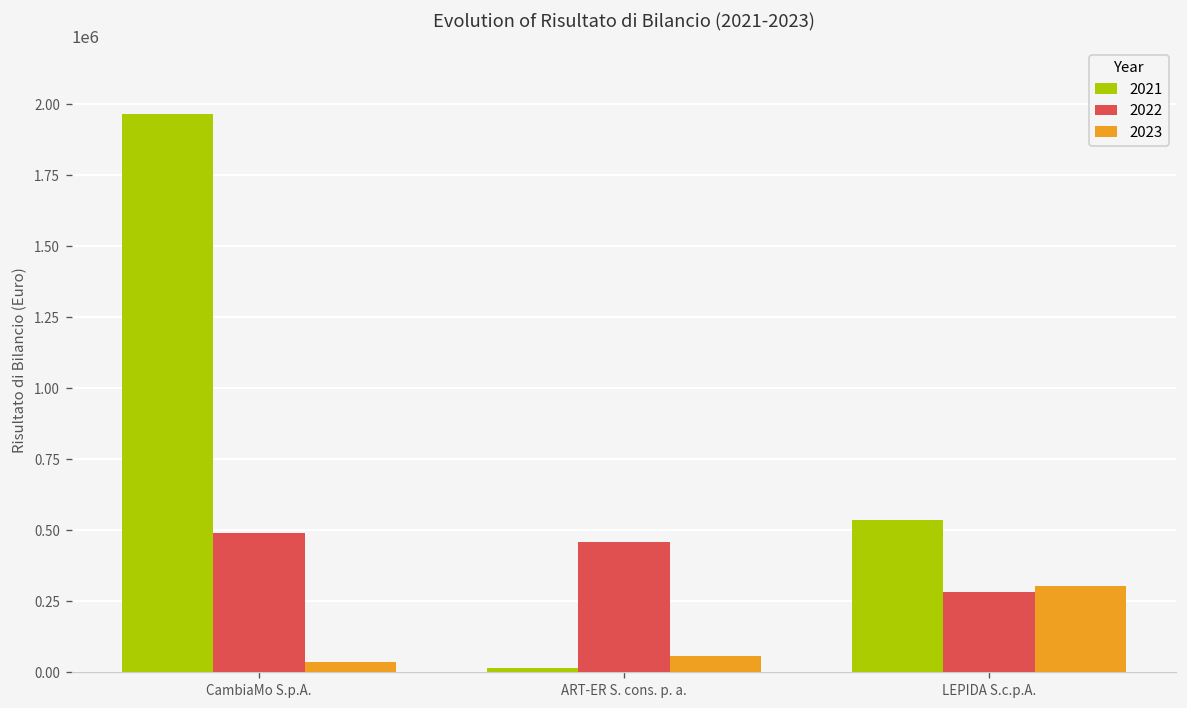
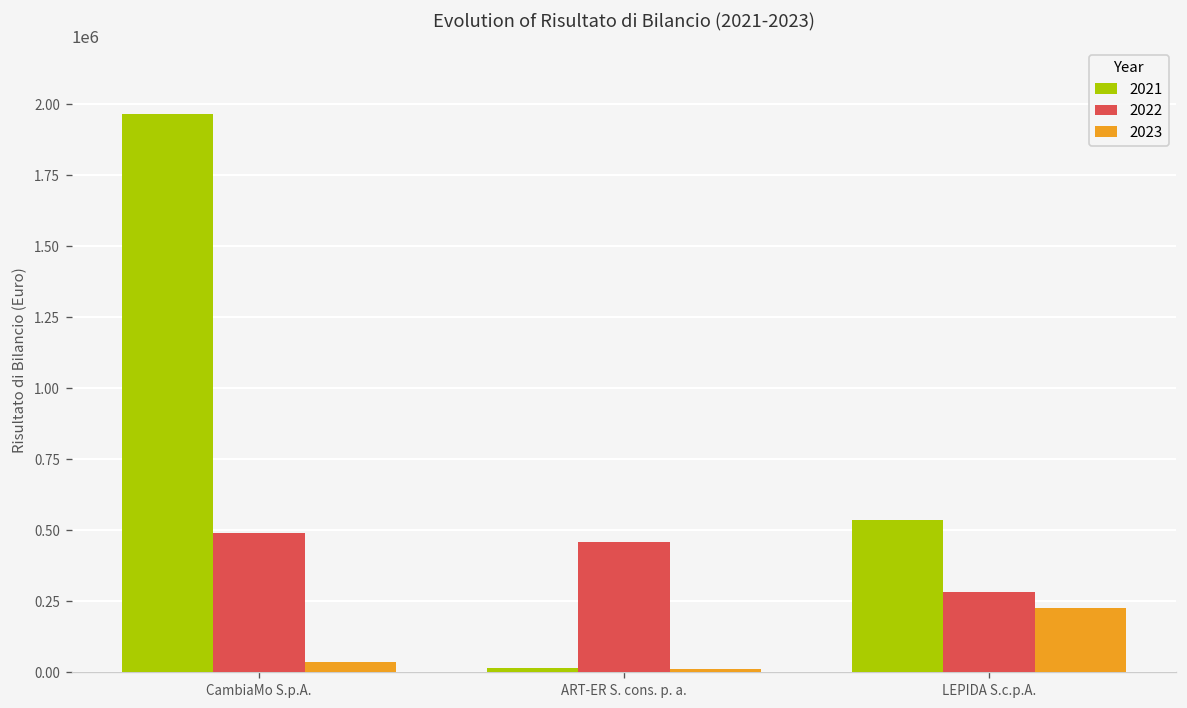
  {
    "2021": {
      "CambiaMo S.p.A.": 1970000,
      "ART-ER S. cons. p. a.": 10000,
      "LEPIDA S.c.p.A.": 540000
    },
    "2022": {
      "CambiaMo S.p.A.": 490000,
      "ART-ER S. cons. p. a.": 460000,
      "LEPIDA S.c.p.A.": 280000
    },
    "2023": {
      "CambiaMo S.p.A.": 40000,
-     "ART-ER S. cons. p. a.": 60000,
-     "LEPIDA S.c.p.A.": 300000
+     "ART-ER S. cons. p. a.": 10000,
+     "LEPIDA S.c.p.A.": 230000
    }
  }
